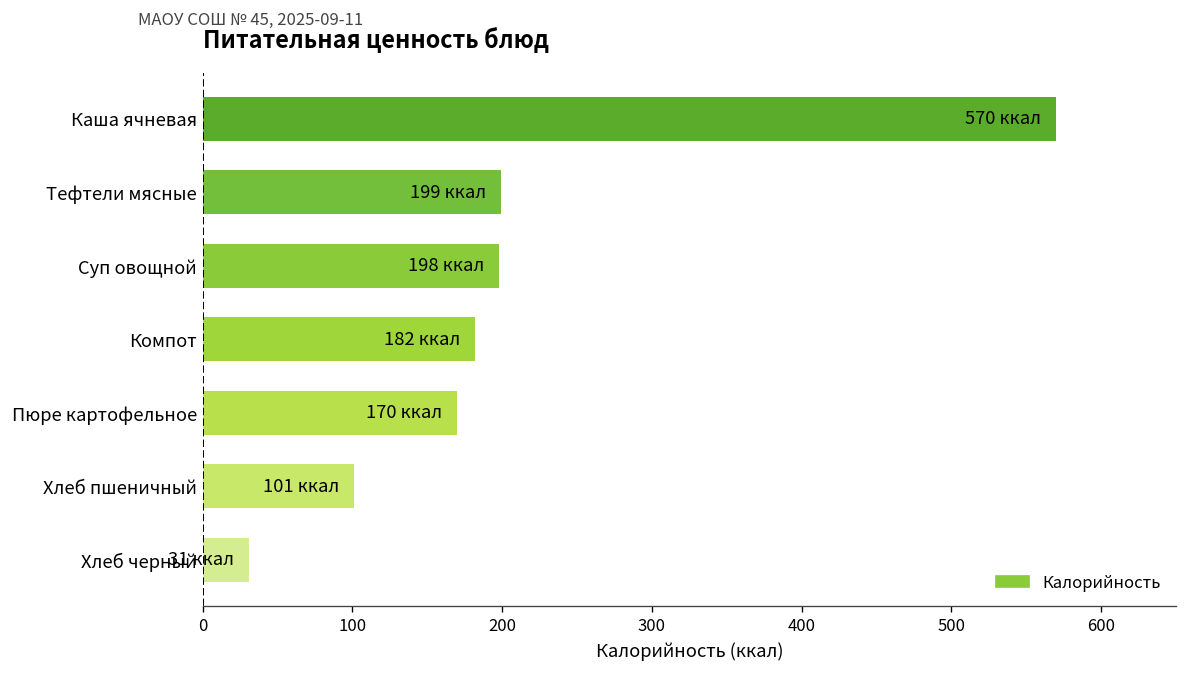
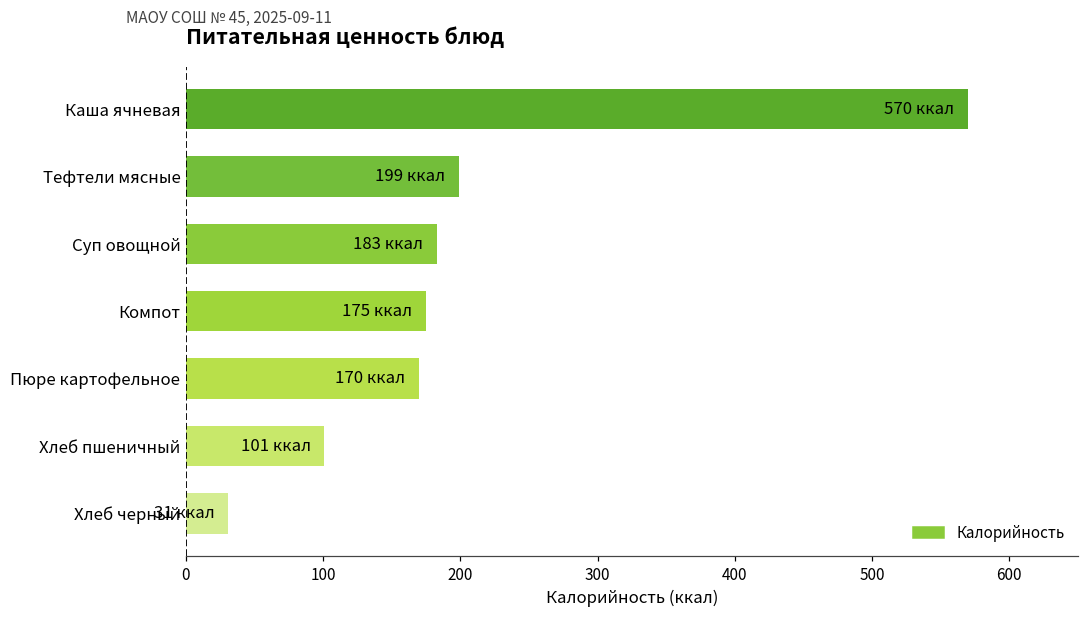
  {
    "Каша ячневая": 570,
    "Тефтели мясные": 199,
-   "Суп овощной": 198,
-   "Компот": 182,
+   "Суп овощной": 183,
+   "Компот": 175,
    "Пюре картофельное": 170,
    "Хлеб пшеничный": 101,
    "Хлеб черный": 31
  }
